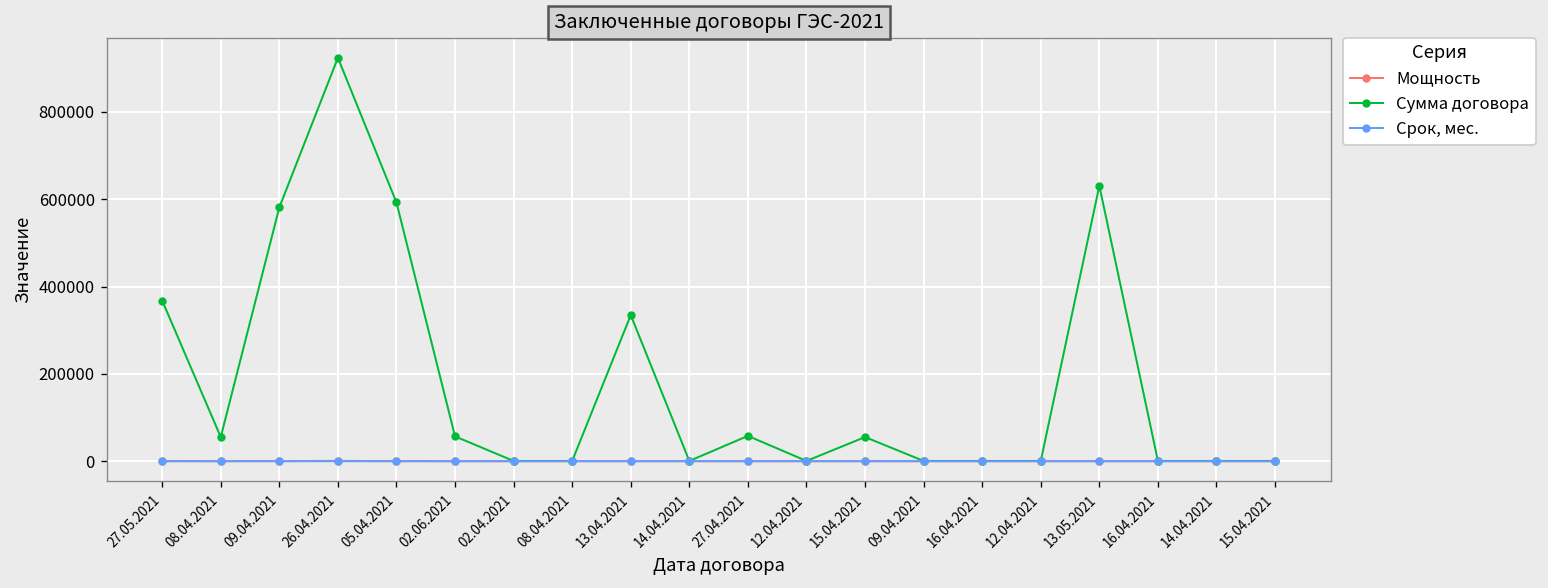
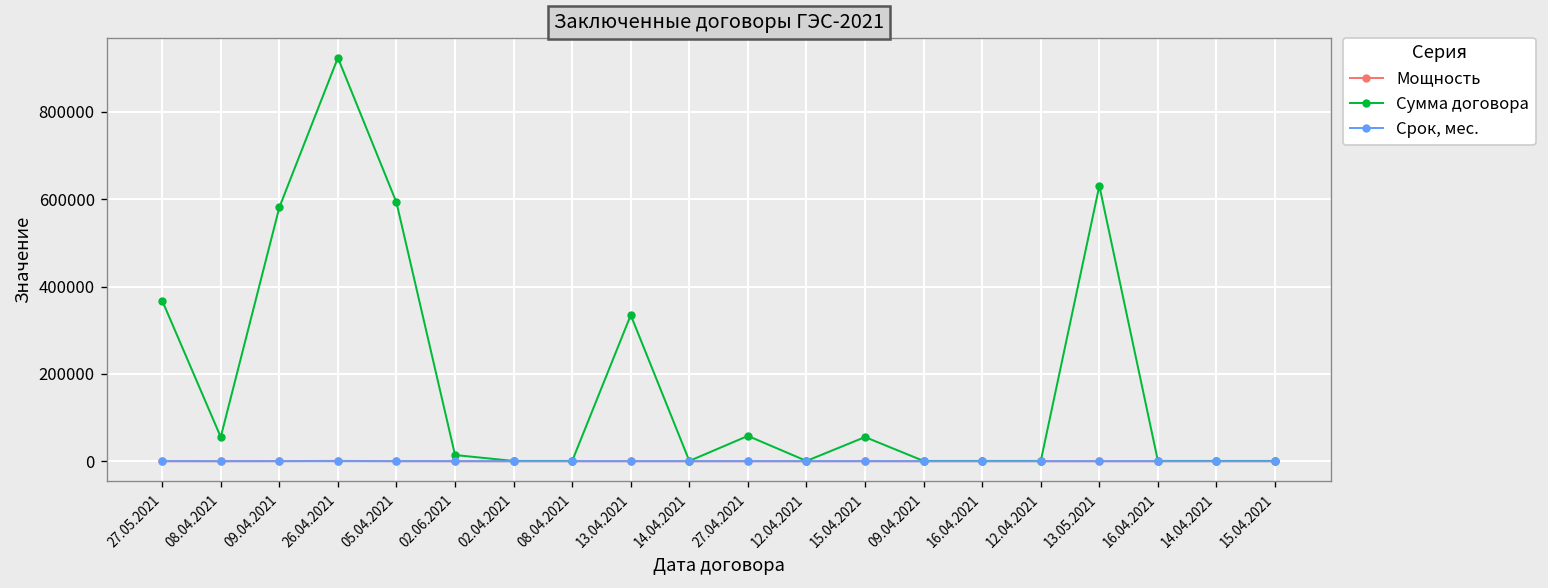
  {
    "Срок, мес.": {
      "27.05.2021": 0,
      "26.04.2021": 0,
      "05.04.2021": 0,
      "02.06.2021": 0,
      "13.04.2021": 0,
      "27.04.2021": 0,
      "13.05.2021": 0
    },
    "Сумма договора": {
      "27.05.2021": 370000,
      "26.04.2021": 920000,
      "05.04.2021": 590000,
-     "02.06.2021": 60000,
+     "02.06.2021": 10000,
      "13.04.2021": 330000,
      "27.04.2021": 60000,
      "13.05.2021": 630000
    }
  }
